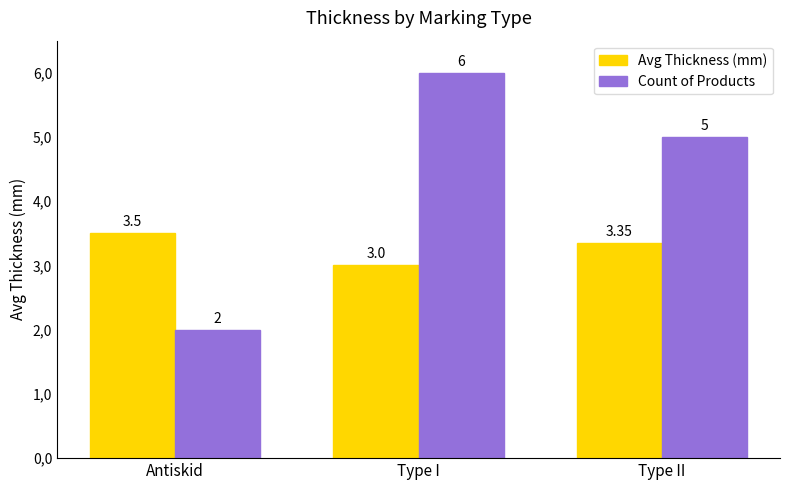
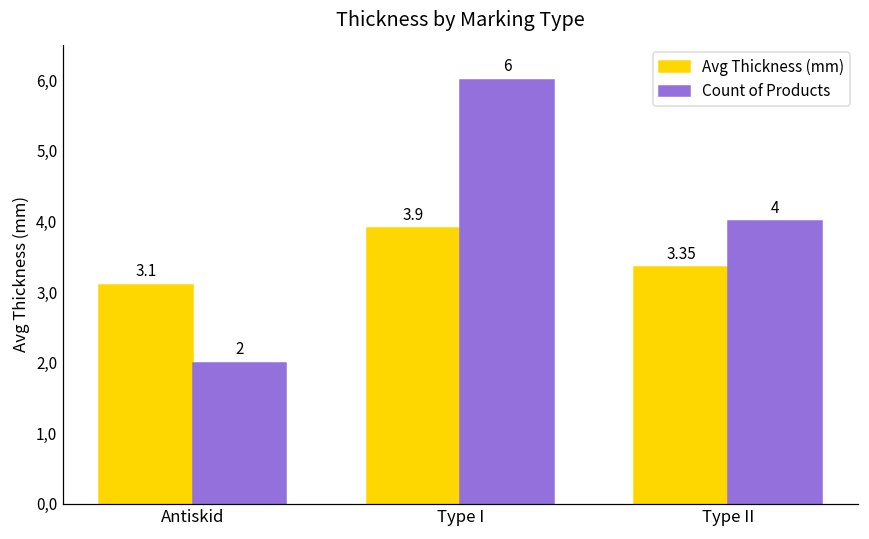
  {
    "Avg Thickness (mm)": {
-     "Antiskid": 3.5,
-     "Type I": 3.0,
+     "Antiskid": 3.1,
+     "Type I": 3.9,
      "Type II": 3.35
    },
    "Count of Products": {
      "Antiskid": 2,
      "Type I": 6,
-     "Type II": 5
+     "Type II": 4
    }
  }
